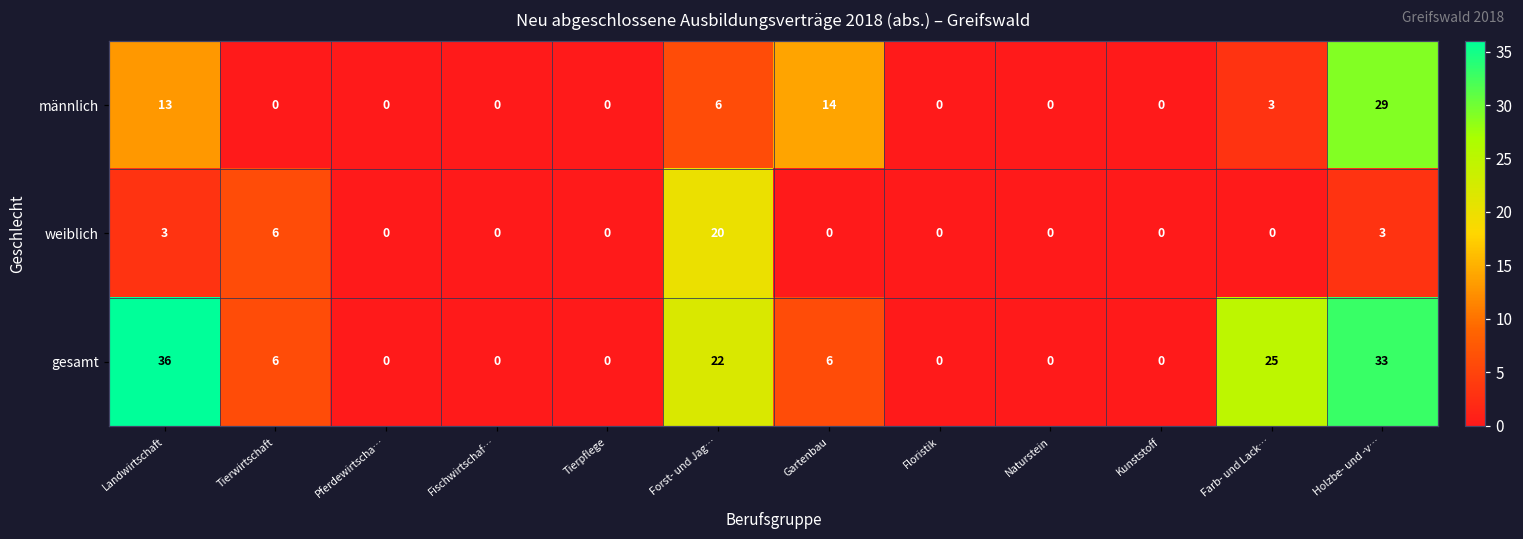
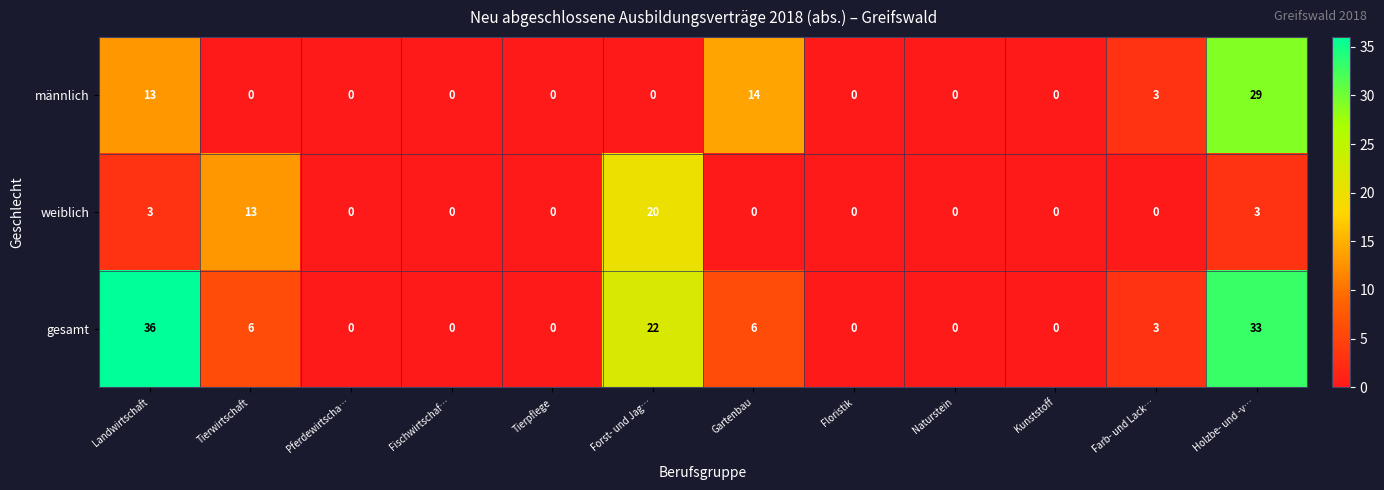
  {
    "männlich": {
      "Landwirtschaft": 13,
      "Tierwirtschaft": 0,
      "Pferdewirtscha…": 0,
      "Fischwirtschaf…": 0,
      "Tierpflege": 0,
-     "Forst- und Jag…": 6,
+     "Forst- und Jag…": 0,
      "Gartenbau": 14,
      "Floristik": 0,
      "Naturstein": 0,
      "Kunststoff": 0,
      "Farb- und Lack…": 3,
      "Holzbe- und -v…": 29
    },
    "weiblich": {
      "Landwirtschaft": 3,
-     "Tierwirtschaft": 6,
+     "Tierwirtschaft": 13,
      "Pferdewirtscha…": 0,
      "Fischwirtschaf…": 0,
      "Tierpflege": 0,
      "Forst- und Jag…": 20,
      "Gartenbau": 0,
      "Floristik": 0,
      "Naturstein": 0,
      "Kunststoff": 0,
      "Farb- und Lack…": 0,
      "Holzbe- und -v…": 3
    },
    "gesamt": {
      "Landwirtschaft": 36,
      "Tierwirtschaft": 6,
      "Pferdewirtscha…": 0,
      "Fischwirtschaf…": 0,
      "Tierpflege": 0,
      "Forst- und Jag…": 22,
      "Gartenbau": 6,
      "Floristik": 0,
      "Naturstein": 0,
      "Kunststoff": 0,
-     "Farb- und Lack…": 25,
+     "Farb- und Lack…": 3,
      "Holzbe- und -v…": 33
    }
  }
